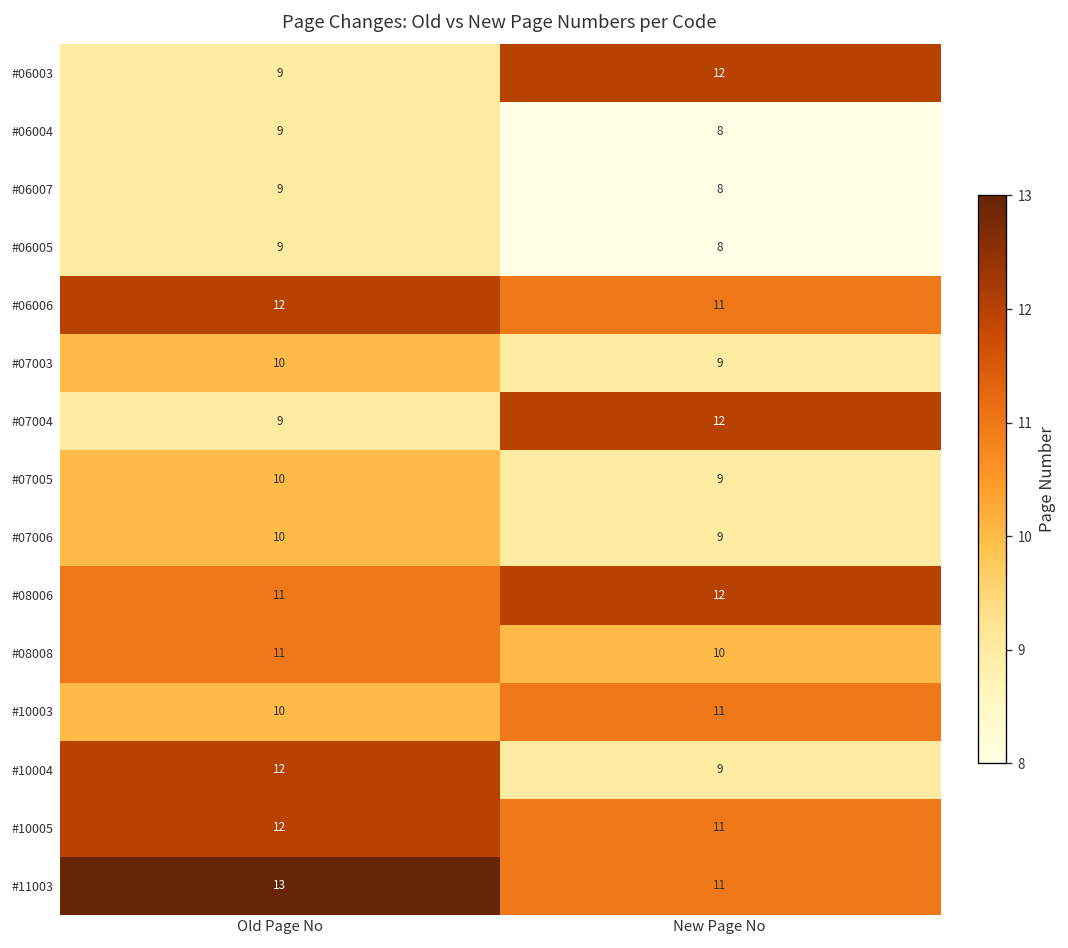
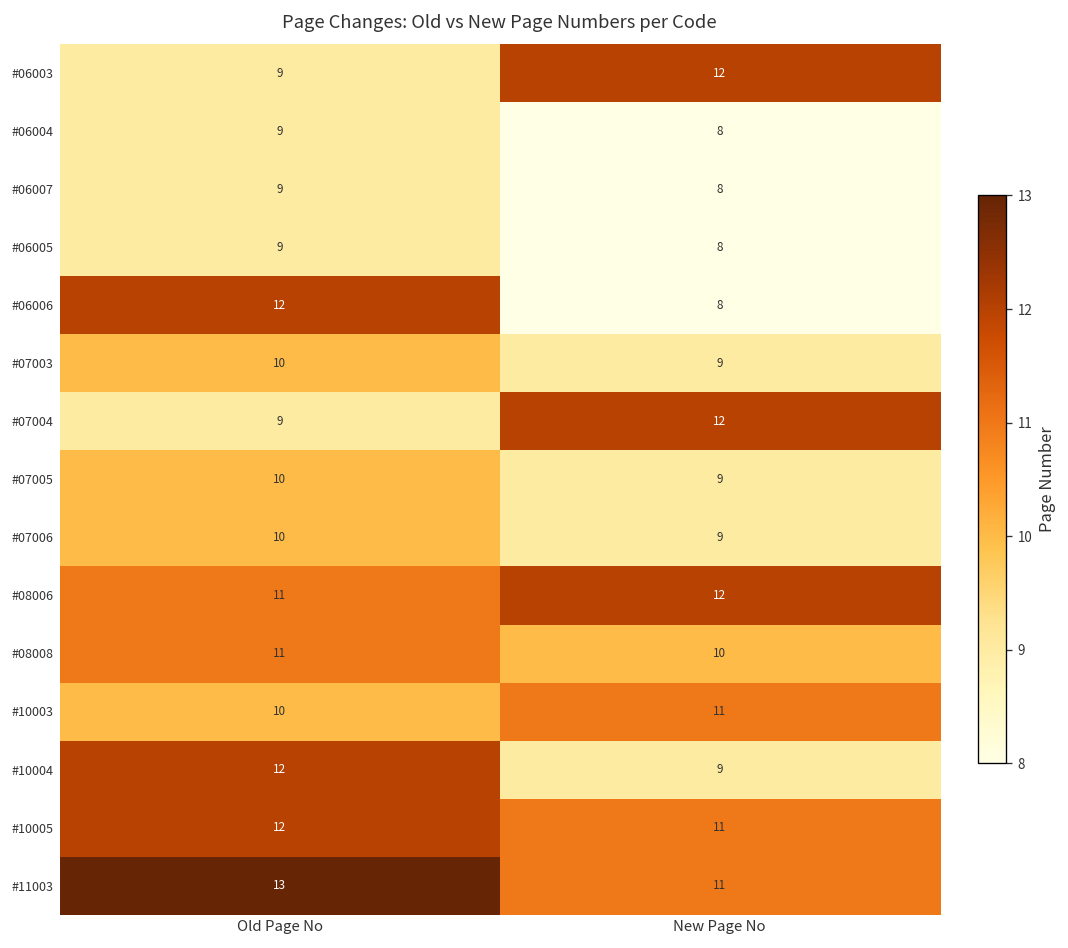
  {
    "#06003": {
      "Old Page No": 9,
      "New Page No": 12
    },
    "#06004": {
      "Old Page No": 9,
      "New Page No": 8
    },
    "#06007": {
      "Old Page No": 9,
      "New Page No": 8
    },
    "#06005": {
      "Old Page No": 9,
      "New Page No": 8
    },
    "#06006": {
      "Old Page No": 12,
-     "New Page No": 11
+     "New Page No": 8
    },
    "#07003": {
      "Old Page No": 10,
      "New Page No": 9
    },
    "#07004": {
      "Old Page No": 9,
      "New Page No": 12
    },
    "#07005": {
      "Old Page No": 10,
      "New Page No": 9
    },
    "#07006": {
      "Old Page No": 10,
      "New Page No": 9
    },
    "#08006": {
      "Old Page No": 11,
      "New Page No": 12
    },
    "#08008": {
      "Old Page No": 11,
      "New Page No": 10
    },
    "#10003": {
      "Old Page No": 10,
      "New Page No": 11
    },
    "#10004": {
      "Old Page No": 12,
      "New Page No": 9
    },
    "#10005": {
      "Old Page No": 12,
      "New Page No": 11
    },
    "#11003": {
      "Old Page No": 13,
      "New Page No": 11
    }
  }
